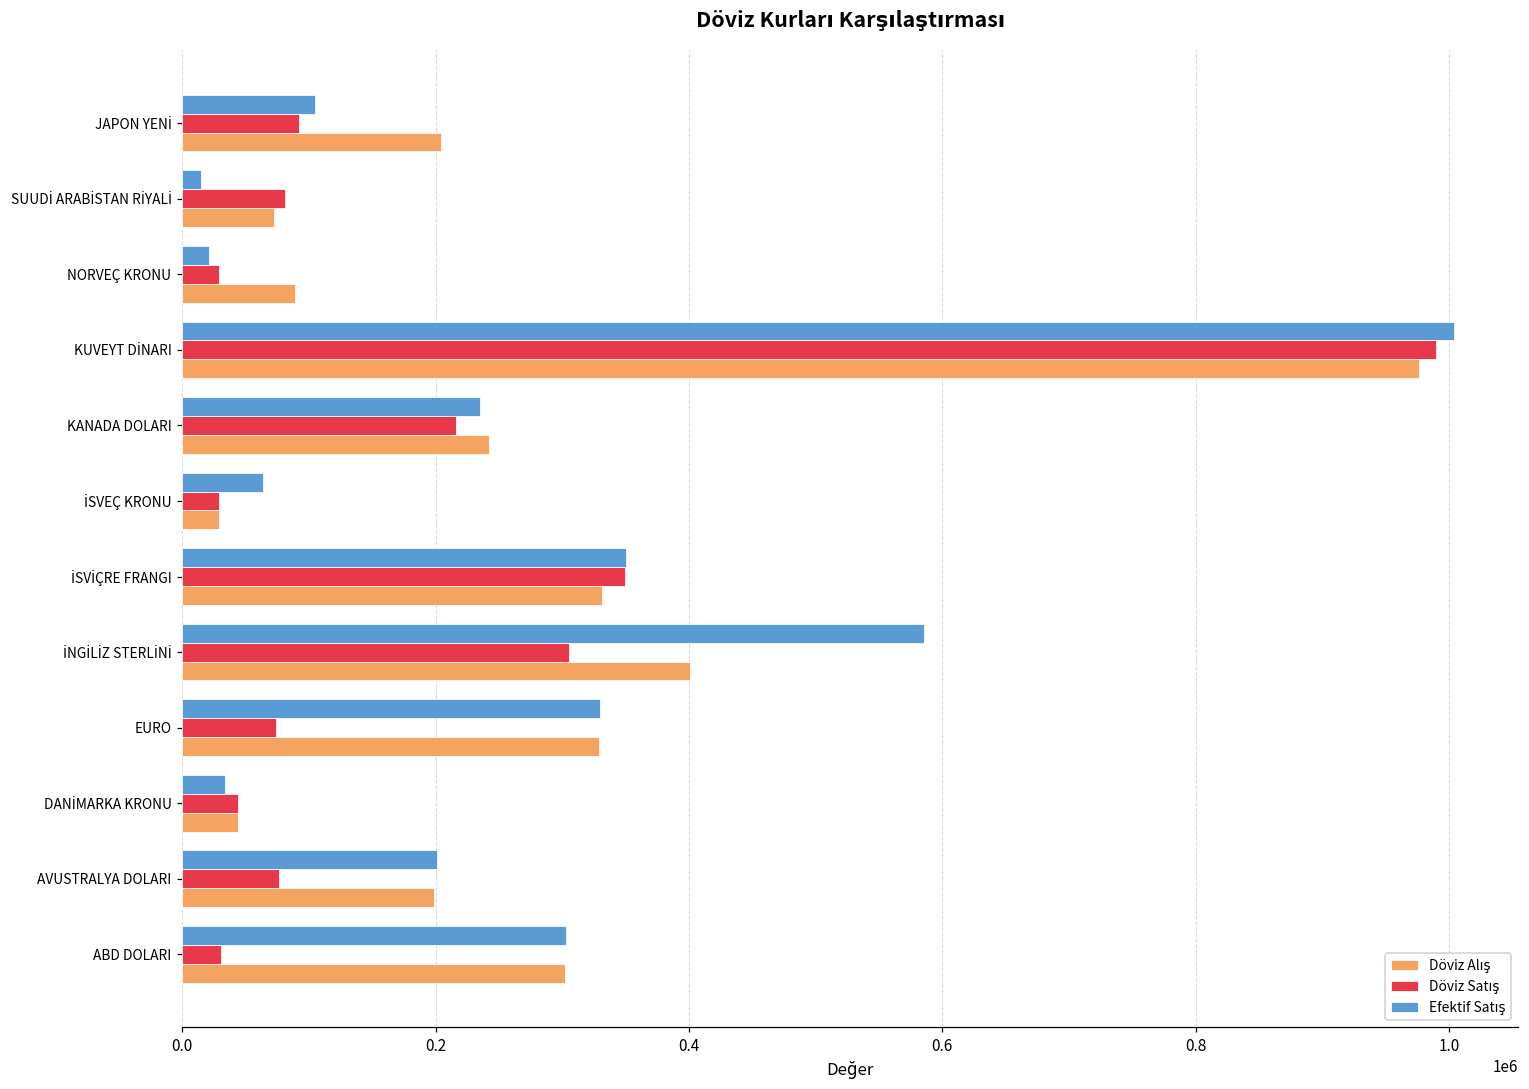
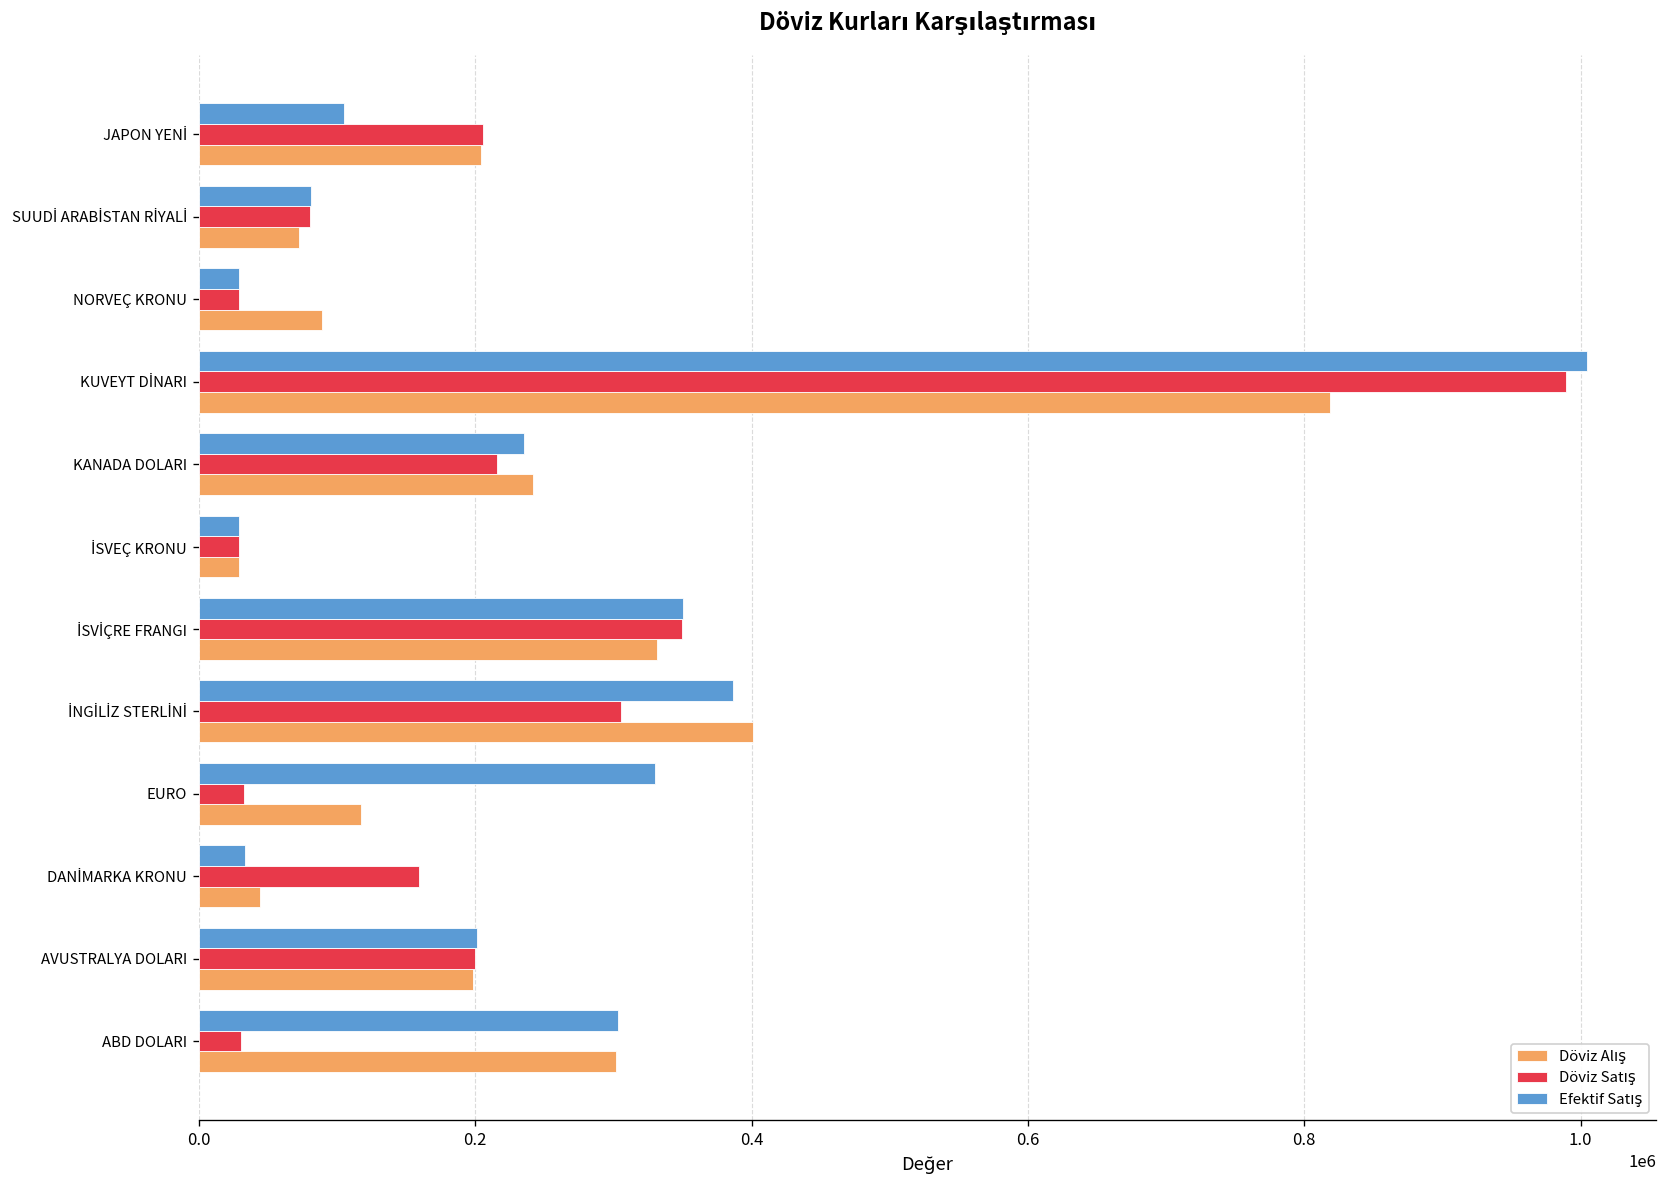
  {
    "Döviz Alış": {
      "JAPON YENİ": 204000,
      "SUUDİ ARABİSTAN RİYALİ": 73000,
      "NORVEÇ KRONU": 89000,
-     "KUVEYT DİNARI": 977000,
+     "KUVEYT DİNARI": 819000,
      "KANADA DOLARI": 242000,
      "İSVEÇ KRONU": 29000,
      "İSVİÇRE FRANGI": 331000,
      "İNGİLİZ STERLİNİ": 401000,
-     "EURO": 329000,
+     "EURO": 117000,
      "DANİMARKA KRONU": 44000,
      "AVUSTRALYA DOLARI": 199000,
      "ABD DOLARI": 302000
    },
    "Döviz Satış": {
-     "JAPON YENİ": 92000,
+     "JAPON YENİ": 206000,
      "SUUDİ ARABİSTAN RİYALİ": 81000,
      "NORVEÇ KRONU": 29000,
      "KUVEYT DİNARI": 990000,
      "KANADA DOLARI": 216000,
      "İSVEÇ KRONU": 29000,
      "İSVİÇRE FRANGI": 350000,
      "İNGİLİZ STERLİNİ": 305000,
-     "EURO": 74000,
-     "DANİMARKA KRONU": 44000,
-     "AVUSTRALYA DOLARI": 77000,
+     "EURO": 33000,
+     "DANİMARKA KRONU": 159000,
+     "AVUSTRALYA DOLARI": 200000,
      "ABD DOLARI": 30000
    },
    "Efektif Satış": {
      "JAPON YENİ": 105000,
-     "SUUDİ ARABİSTAN RİYALİ": 15000,
-     "NORVEÇ KRONU": 21000,
+     "SUUDİ ARABİSTAN RİYALİ": 81000,
+     "NORVEÇ KRONU": 29000,
      "KUVEYT DİNARI": 1004000,
      "KANADA DOLARI": 235000,
-     "İSVEÇ KRONU": 63000,
+     "İSVEÇ KRONU": 29000,
      "İSVİÇRE FRANGI": 350000,
-     "İNGİLİZ STERLİNİ": 585000,
+     "İNGİLİZ STERLİNİ": 387000,
      "EURO": 330000,
      "DANİMARKA KRONU": 33000,
      "AVUSTRALYA DOLARI": 201000,
      "ABD DOLARI": 303000
    }
  }
